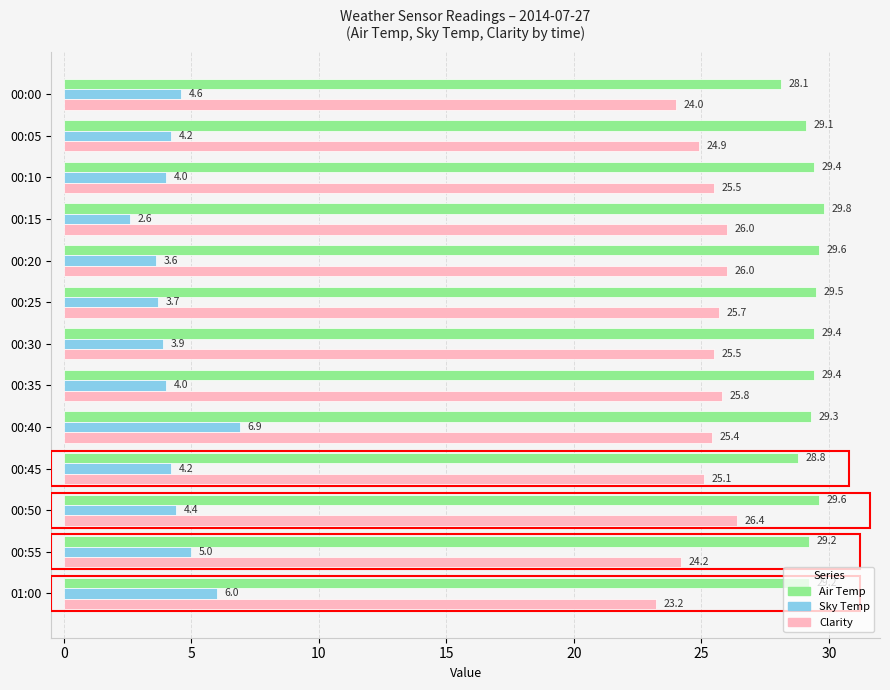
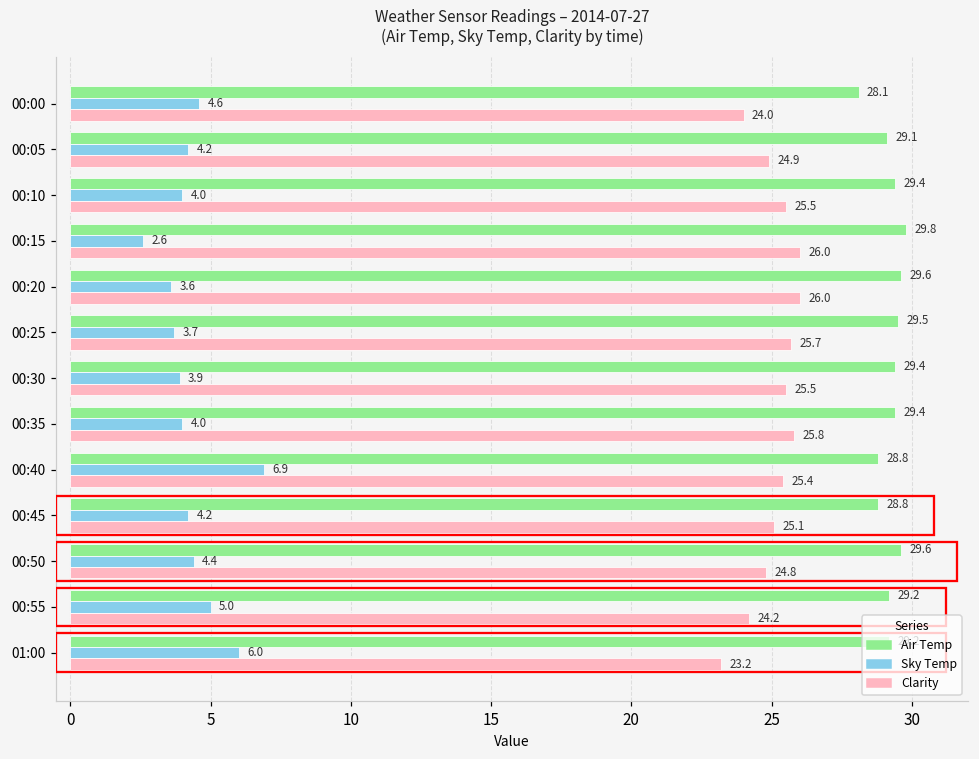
  {
    "Air Temp": {
      "00:00": 28.1,
      "00:05": 29.1,
      "00:10": 29.4,
      "00:15": 29.8,
      "00:20": 29.6,
      "00:25": 29.5,
      "00:30": 29.4,
      "00:35": 29.4,
-     "00:40": 29.3,
+     "00:40": 28.8,
      "00:45": 28.8,
      "00:50": 29.6,
      "00:55": 29.2
    },
    "Sky Temp": {
      "00:00": 4.6,
      "00:05": 4.2,
      "00:10": 4.0,
      "00:15": 2.6,
      "00:20": 3.6,
      "00:25": 3.7,
      "00:30": 3.9,
      "00:35": 4.0,
      "00:40": 6.9,
      "00:45": 4.2,
      "00:50": 4.4,
      "00:55": 5.0,
      "01:00": 6.0
    },
    "Clarity": {
      "00:00": 24.0,
      "00:05": 24.9,
      "00:10": 25.5,
      "00:15": 26.0,
      "00:20": 26.0,
      "00:25": 25.7,
      "00:30": 25.5,
      "00:35": 25.8,
      "00:40": 25.4,
      "00:45": 25.1,
-     "00:50": 26.4,
+     "00:50": 24.8,
      "00:55": 24.2,
      "01:00": 23.2
    }
  }
